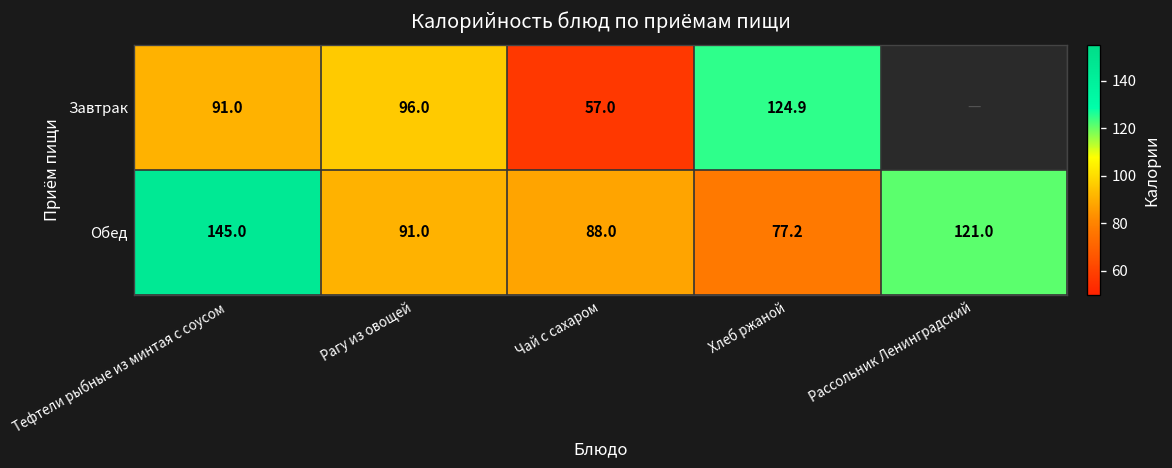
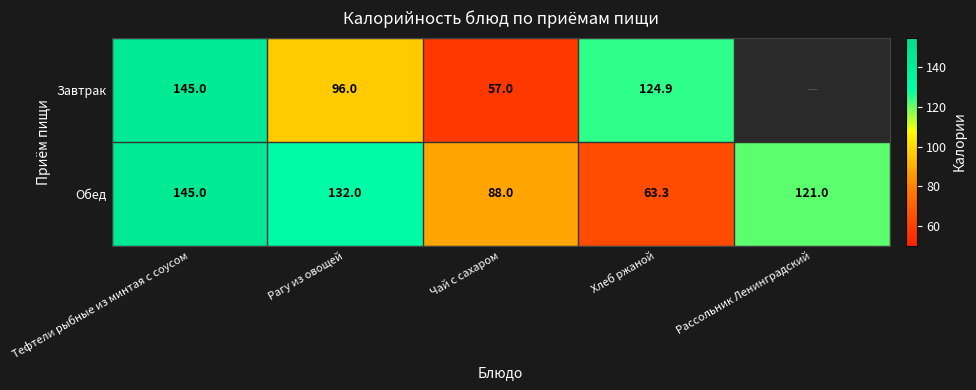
  {
    "Завтрак": {
-     "Тефтели рыбные из минтая с соусом": 91.0,
+     "Тефтели рыбные из минтая с соусом": 145.0,
      "Рагу из овощей": 96.0,
      "Чай с сахаром": 57.0,
      "Хлеб ржаной": 124.9
    },
    "Обед": {
      "Тефтели рыбные из минтая с соусом": 145.0,
-     "Рагу из овощей": 91.0,
+     "Рагу из овощей": 132.0,
      "Чай с сахаром": 88.0,
-     "Хлеб ржаной": 77.2,
+     "Хлеб ржаной": 63.3,
      "Рассольник Ленинградский": 121.0
    }
  }
